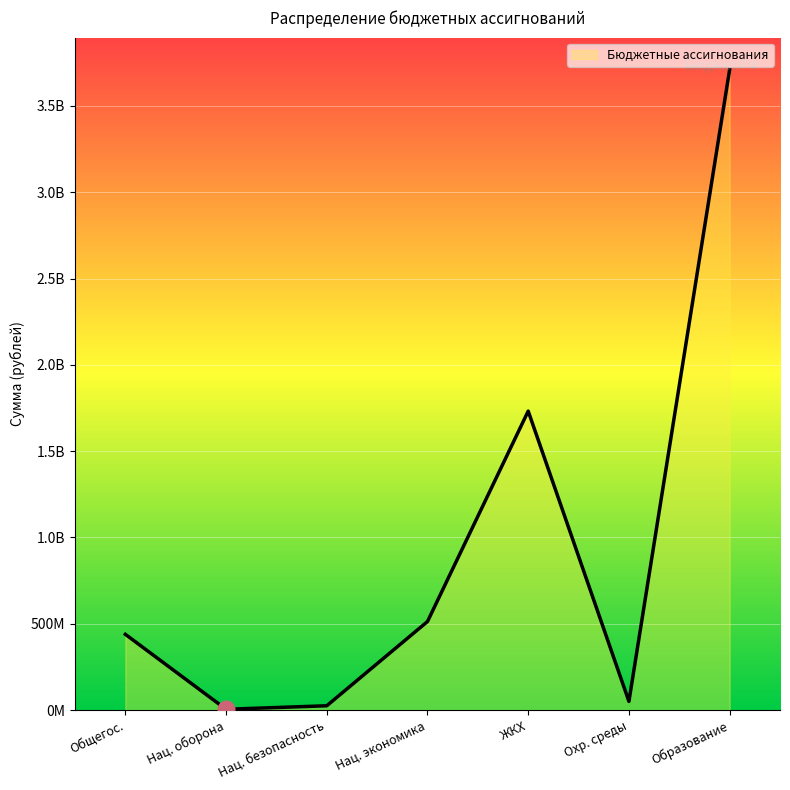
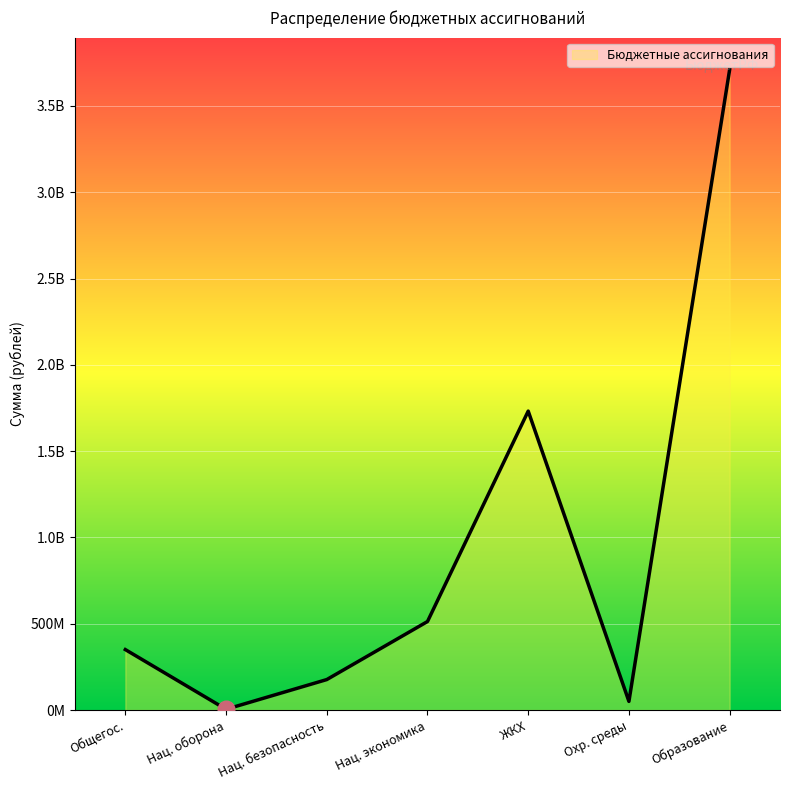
  {
    "Бюджетные ассигнования": {
-     "Общегос.": 440000000,
-     "Нац. безопасность": 20000000,
+     "Общегос.": 350000000,
+     "Нац. безопасность": 180000000,
      "Нац. экономика": 510000000,
      "ЖКХ": 1730000000,
      "Охр. среды": 50000000,
      "Образование": 3710000000
    }
  }
